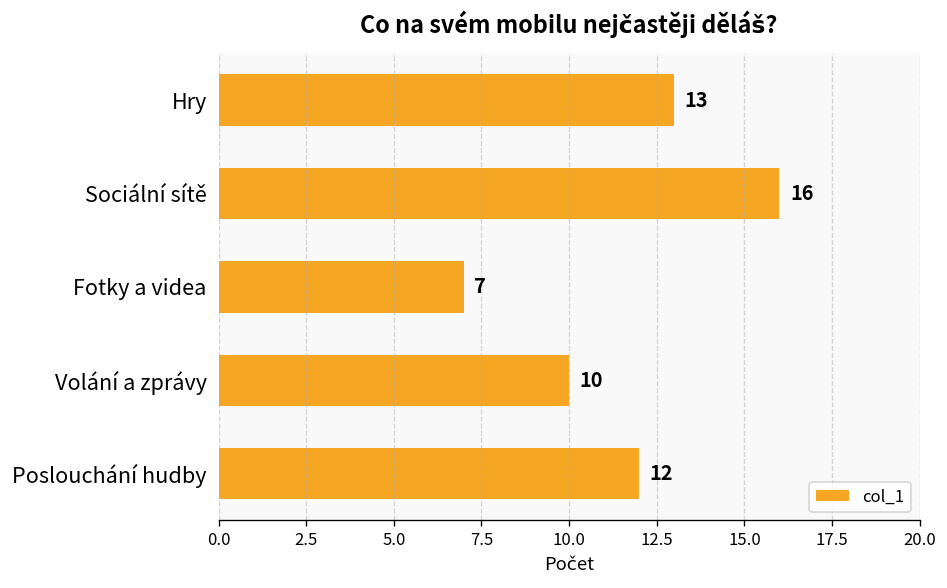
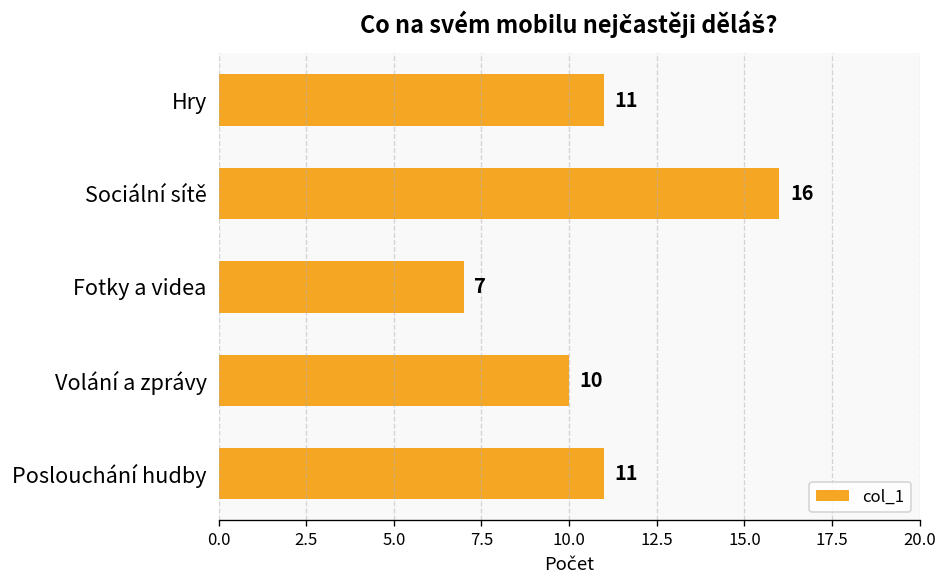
  {
-   "Hry": 13,
+   "Hry": 11,
    "Sociální sítě": 16,
    "Fotky a videa": 7,
    "Volání a zprávy": 10,
-   "Poslouchání hudby": 12
+   "Poslouchání hudby": 11
  }
